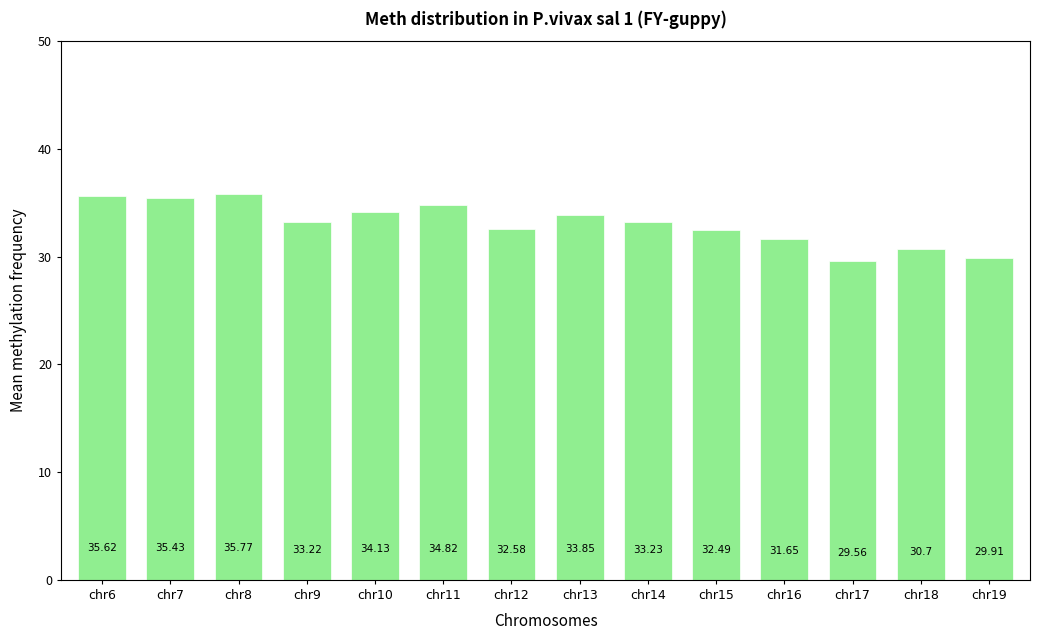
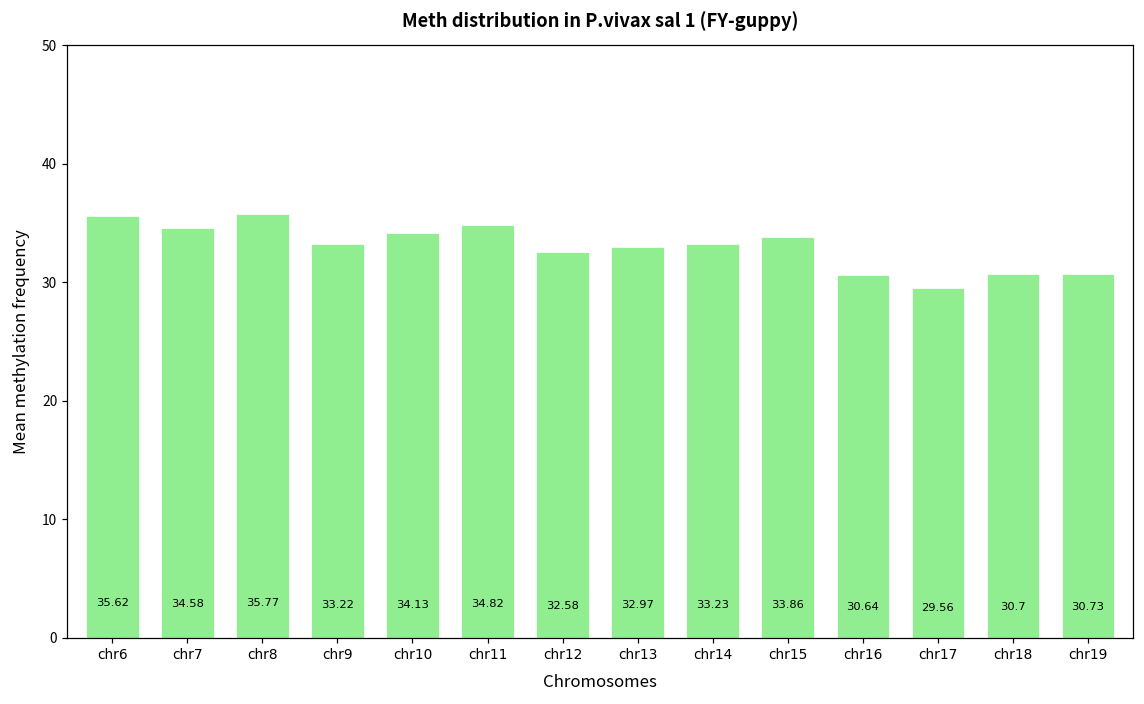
  {
    "chr6": 35.62,
-   "chr7": 35.43,
+   "chr7": 34.58,
    "chr8": 35.77,
    "chr9": 33.22,
    "chr10": 34.13,
    "chr11": 34.82,
    "chr12": 32.58,
-   "chr13": 33.85,
+   "chr13": 32.97,
    "chr14": 33.23,
-   "chr15": 32.49,
-   "chr16": 31.65,
+   "chr15": 33.86,
+   "chr16": 30.64,
    "chr17": 29.56,
    "chr18": 30.7,
-   "chr19": 29.91
+   "chr19": 30.73
  }
